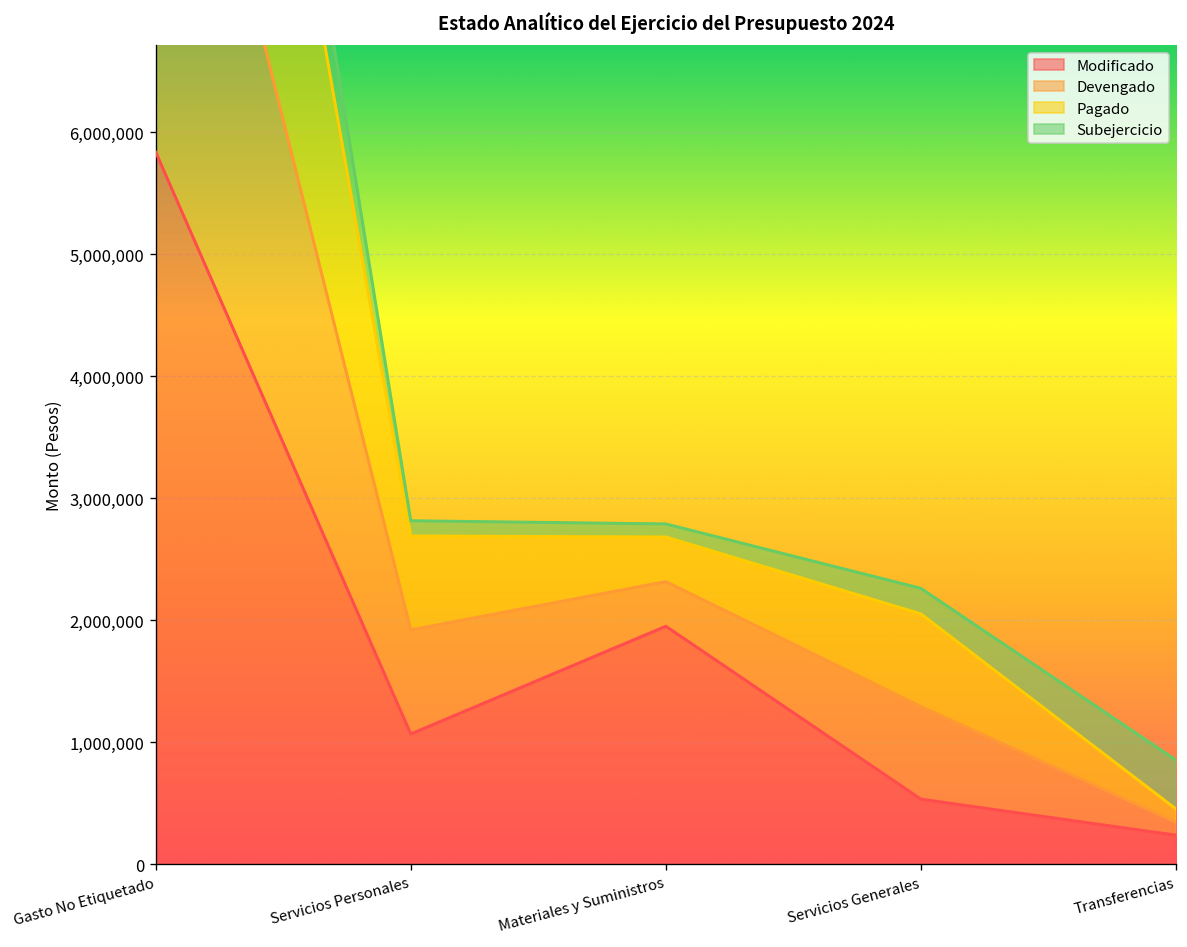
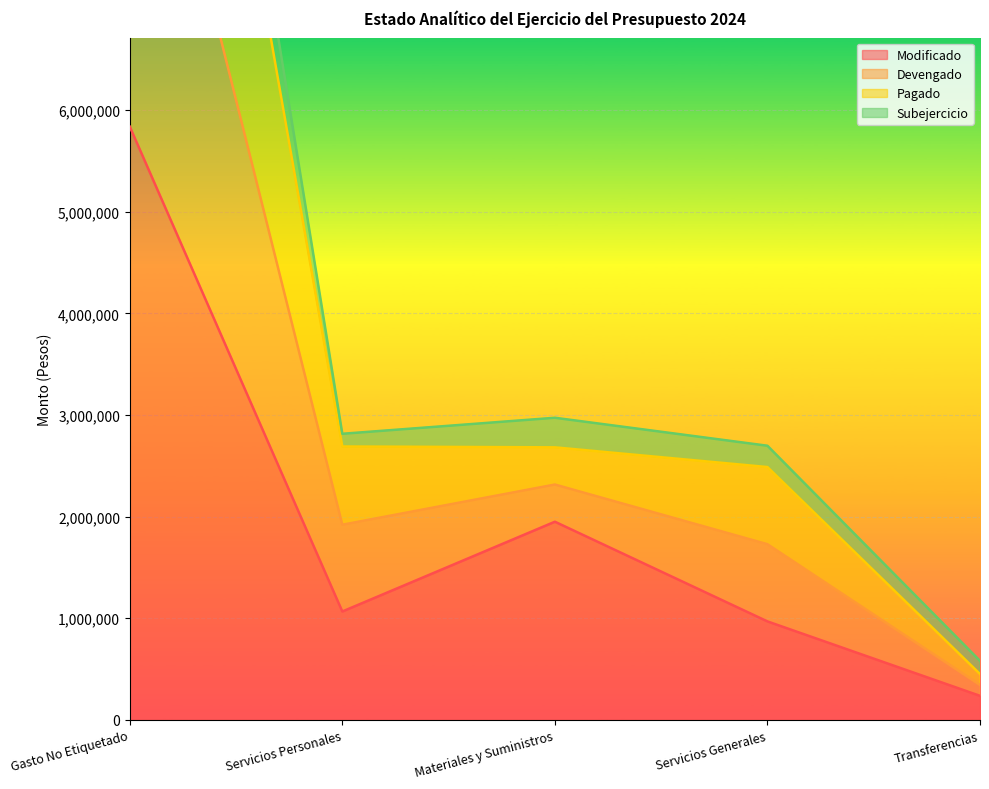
  {
    "Modificado": {
      "Gasto No Etiquetado": "5,840,000",
      "Servicios Personales": "1,070,000",
      "Materiales y Suministros": "1,950,000",
-     "Servicios Generales": "530,000",
+     "Servicios Generales": "970,000",
      "Transferencias": "240,000"
    },
    "Subejercicio": {
      "Servicios Personales": "120,000",
-     "Materiales y Suministros": "110,000",
+     "Materiales y Suministros": "290,000",
      "Servicios Generales": "210,000",
-     "Transferencias": "400,000"
+     "Transferencias": "130,000"
    }
  }
